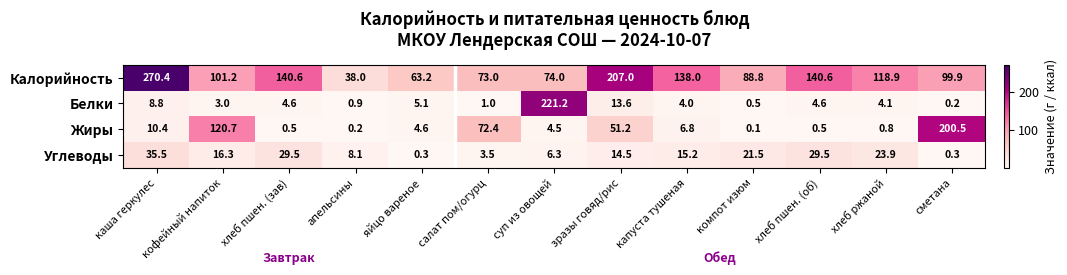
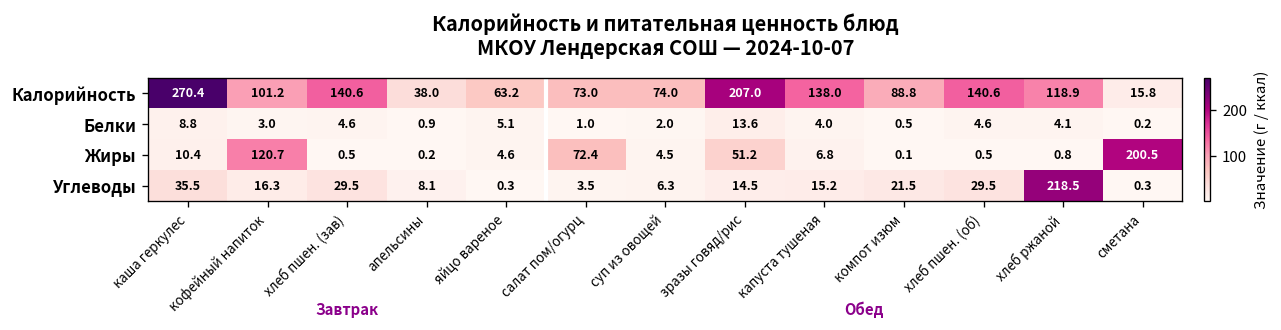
  {
    "Калорийность": {
      "каша геркулес": 270.4,
      "кофейный напиток": 101.2,
      "хлеб пшен. (зав)": 140.6,
      "апельсины": 38.0,
      "яйцо вареное": 63.2,
      "салат пом/огурц": 73.0,
      "суп из овощей": 74.0,
      "зразы говяд/рис": 207.0,
      "капуста тушеная": 138.0,
      "компот изюм": 88.8,
      "хлеб пшен. (об)": 140.6,
      "хлеб ржаной": 118.9,
-     "сметана": 99.9
+     "сметана": 15.8
    },
    "Белки": {
      "каша геркулес": 8.8,
      "кофейный напиток": 3.0,
      "хлеб пшен. (зав)": 4.6,
      "апельсины": 0.9,
      "яйцо вареное": 5.1,
      "салат пом/огурц": 1.0,
-     "суп из овощей": 221.2,
+     "суп из овощей": 2.0,
      "зразы говяд/рис": 13.6,
      "капуста тушеная": 4.0,
      "компот изюм": 0.5,
      "хлеб пшен. (об)": 4.6,
      "хлеб ржаной": 4.1,
      "сметана": 0.2
    },
    "Жиры": {
      "каша геркулес": 10.4,
      "кофейный напиток": 120.7,
      "хлеб пшен. (зав)": 0.5,
      "апельсины": 0.2,
      "яйцо вареное": 4.6,
      "салат пом/огурц": 72.4,
      "суп из овощей": 4.5,
      "зразы говяд/рис": 51.2,
      "капуста тушеная": 6.8,
      "компот изюм": 0.1,
      "хлеб пшен. (об)": 0.5,
      "хлеб ржаной": 0.8,
      "сметана": 200.5
    },
    "Углеводы": {
      "каша геркулес": 35.5,
      "кофейный напиток": 16.3,
      "хлеб пшен. (зав)": 29.5,
      "апельсины": 8.1,
      "яйцо вареное": 0.3,
      "салат пом/огурц": 3.5,
      "суп из овощей": 6.3,
      "зразы говяд/рис": 14.5,
      "капуста тушеная": 15.2,
      "компот изюм": 21.5,
      "хлеб пшен. (об)": 29.5,
-     "хлеб ржаной": 23.9,
+     "хлеб ржаной": 218.5,
      "сметана": 0.3
    }
  }
